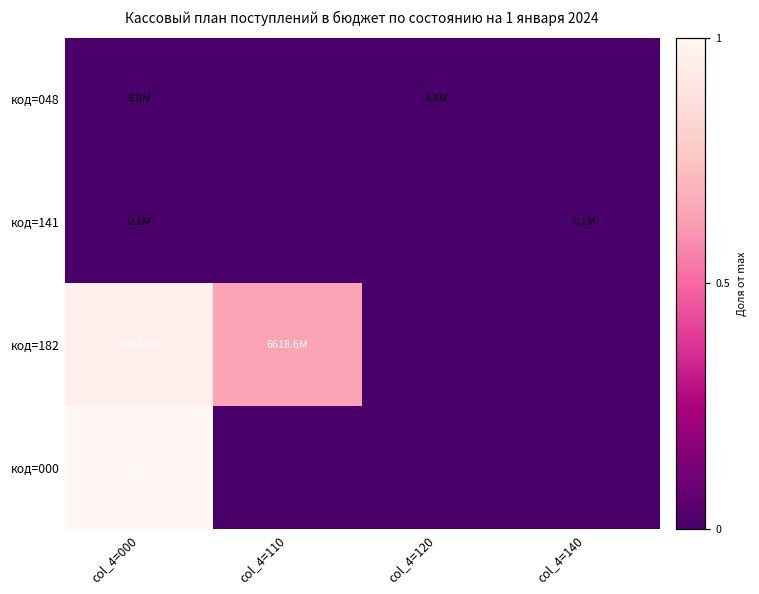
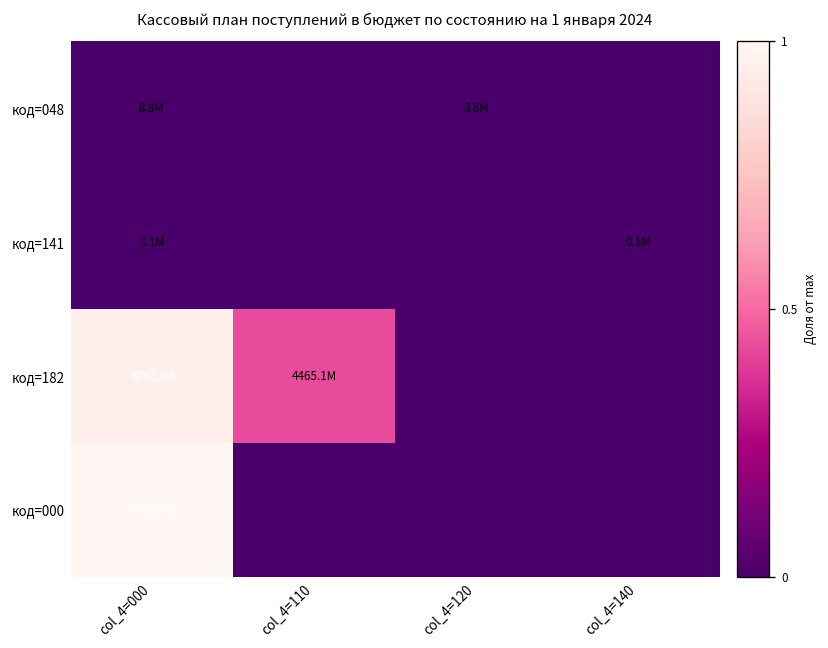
  {
    "код=048": {
      "col_4=000": "8.8M",
      "col_4=120": "8.8M"
    },
    "код=141": {
      "col_4=000": "0.1M",
      "col_4=140": "0.1M"
    },
    "код=182": {
-     "col_4=110": "6618.6M"
+     "col_4=110": "4465.1M"
    }
  }
